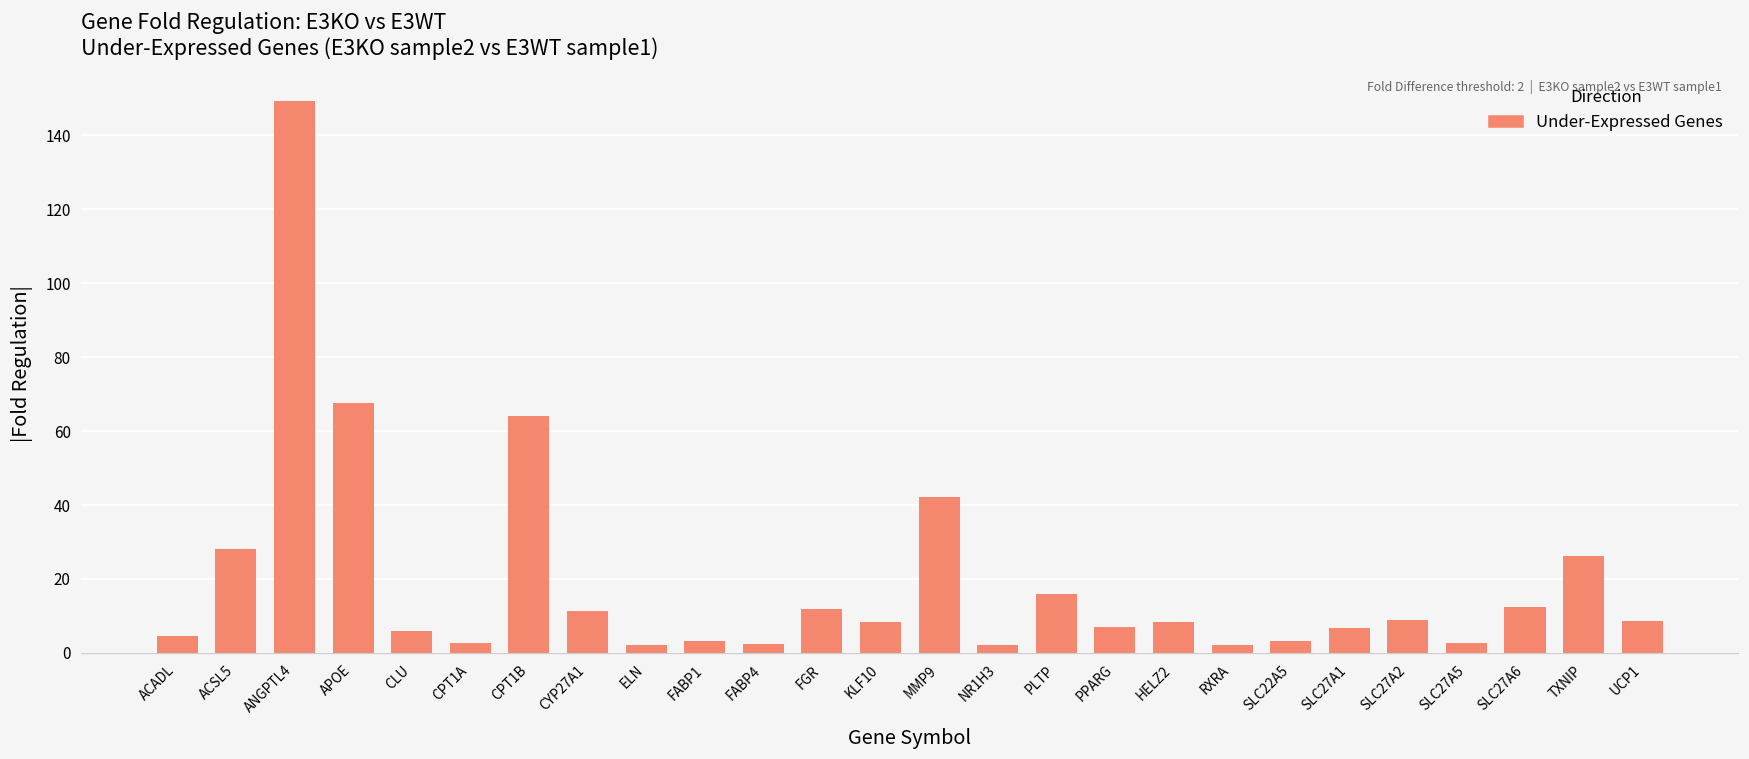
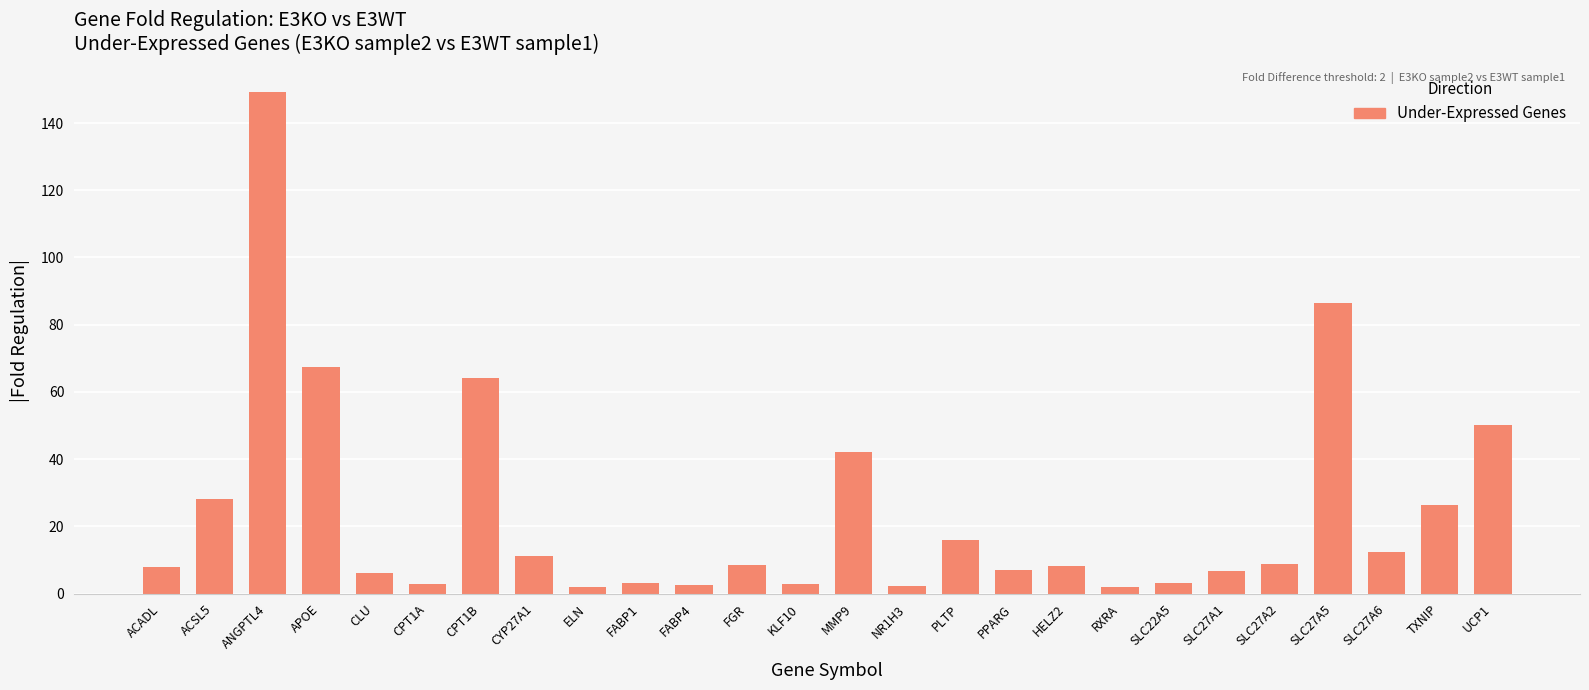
  {
-   "ACADL": 4,
+   "ACADL": 8,
    "ACSL5": 28,
    "ANGPTL4": 149,
    "APOE": 67,
    "CLU": 6,
    "CPT1A": 3,
    "CPT1B": 64,
    "CYP27A1": 11,
    "ELN": 2,
    "FABP1": 3,
    "FABP4": 2,
-   "FGR": 12,
-   "KLF10": 8,
+   "FGR": 8,
+   "KLF10": 3,
    "MMP9": 42,
    "NR1H3": 2,
    "PLTP": 16,
    "PPARG": 7,
    "HELZ2": 8,
    "RXRA": 2,
    "SLC22A5": 3,
    "SLC27A1": 7,
    "SLC27A2": 9,
-   "SLC27A5": 3,
+   "SLC27A5": 86,
    "SLC27A6": 13,
    "TXNIP": 26,
-   "UCP1": 9
+   "UCP1": 50
  }
